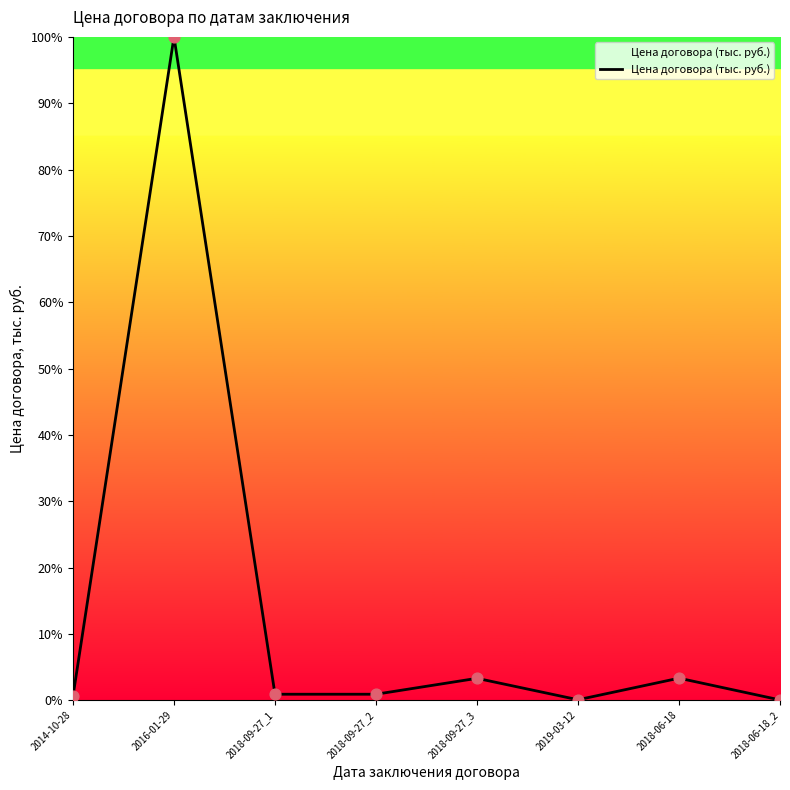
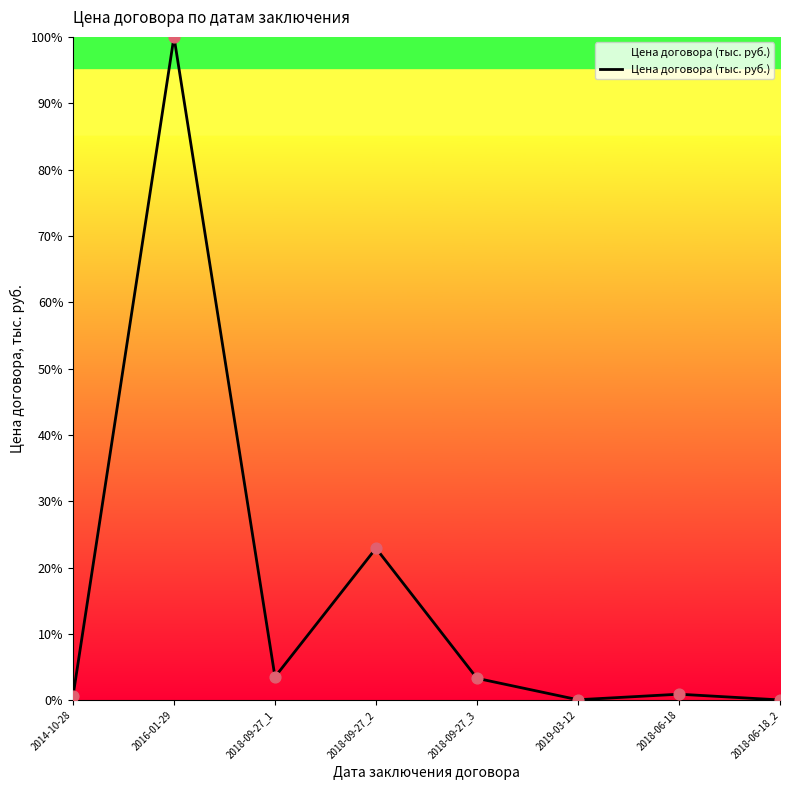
  {
    "2014-10-28": "1%",
    "2016-01-29": "100%",
-   "2018-09-27_1": "1%",
-   "2018-09-27_2": "1%",
+   "2018-09-27_1": "4%",
+   "2018-09-27_2": "23%",
    "2018-09-27_3": "3%",
    "2019-03-12": "0%",
-   "2018-06-18": "3%",
+   "2018-06-18": "1%",
    "2018-06-18_2": "0%"
  }
